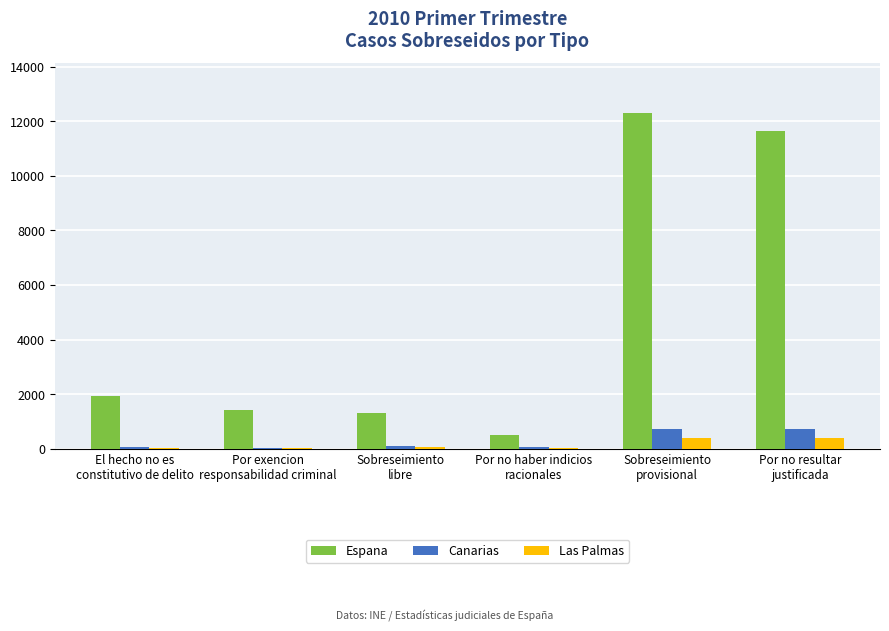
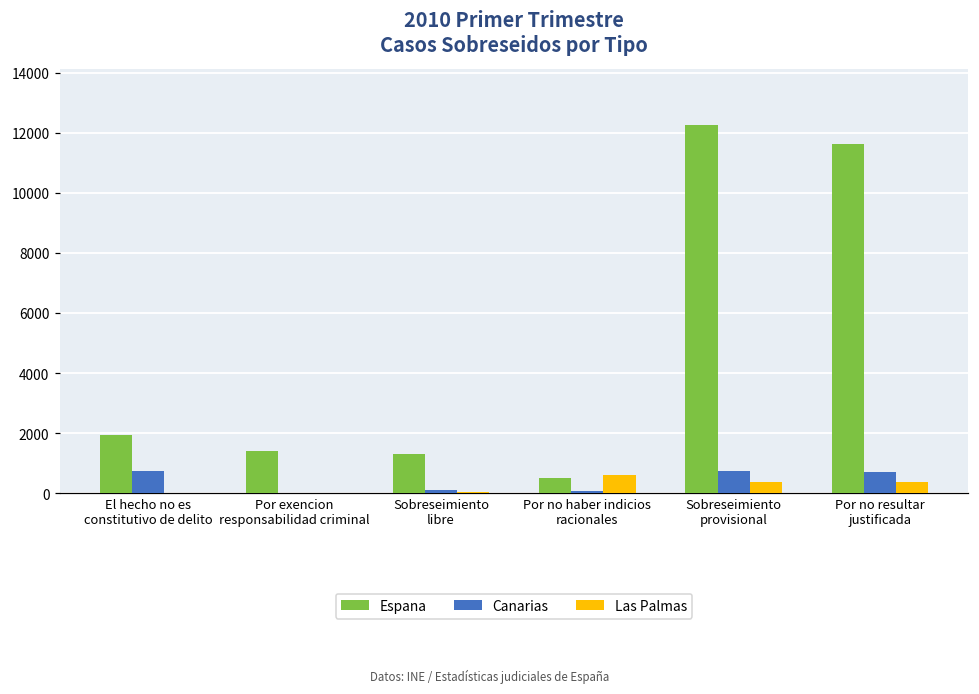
  {
    "Espana": {
      "El hecho no es constitutivo de delito": 1900,
      "Por exencion responsabilidad criminal": 1400,
      "Sobreseimiento libre": 1300,
      "Por no haber indicios racionales": 500,
      "Sobreseimiento provisional": 12300,
      "Por no resultar justificada": 11600
    },
    "Canarias": {
-     "El hecho no es constitutivo de delito": 0,
+     "El hecho no es constitutivo de delito": 700,
      "Sobreseimiento libre": 100,
      "Sobreseimiento provisional": 700,
      "Por no resultar justificada": 700
    },
    "Las Palmas": {
-     "Por no haber indicios racionales": 0,
+     "Por no haber indicios racionales": 600,
      "Sobreseimiento provisional": 400,
      "Por no resultar justificada": 400
    }
  }
